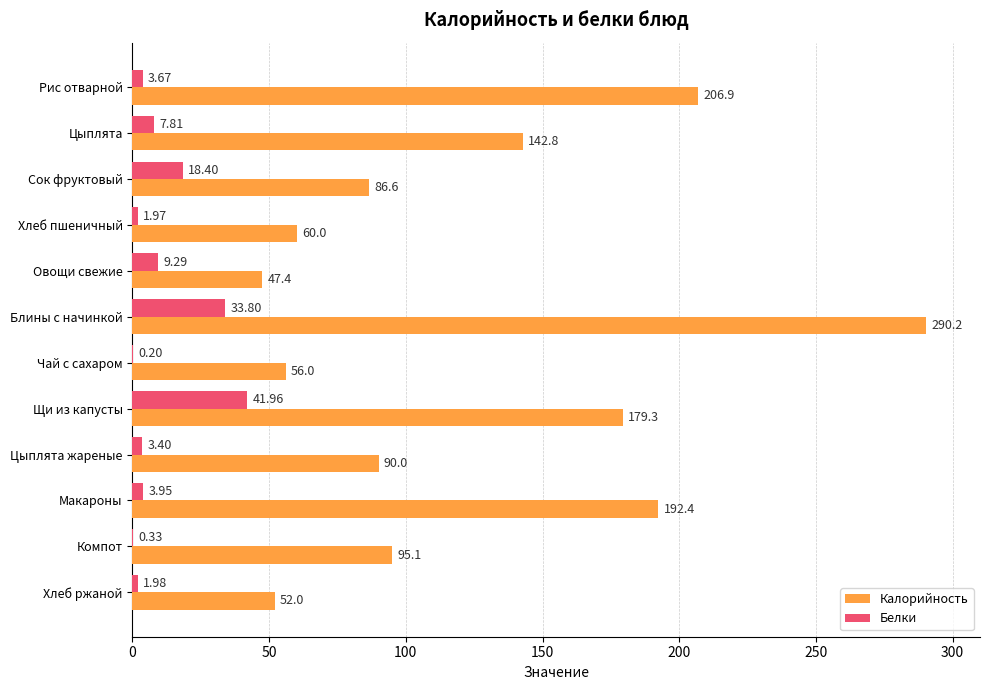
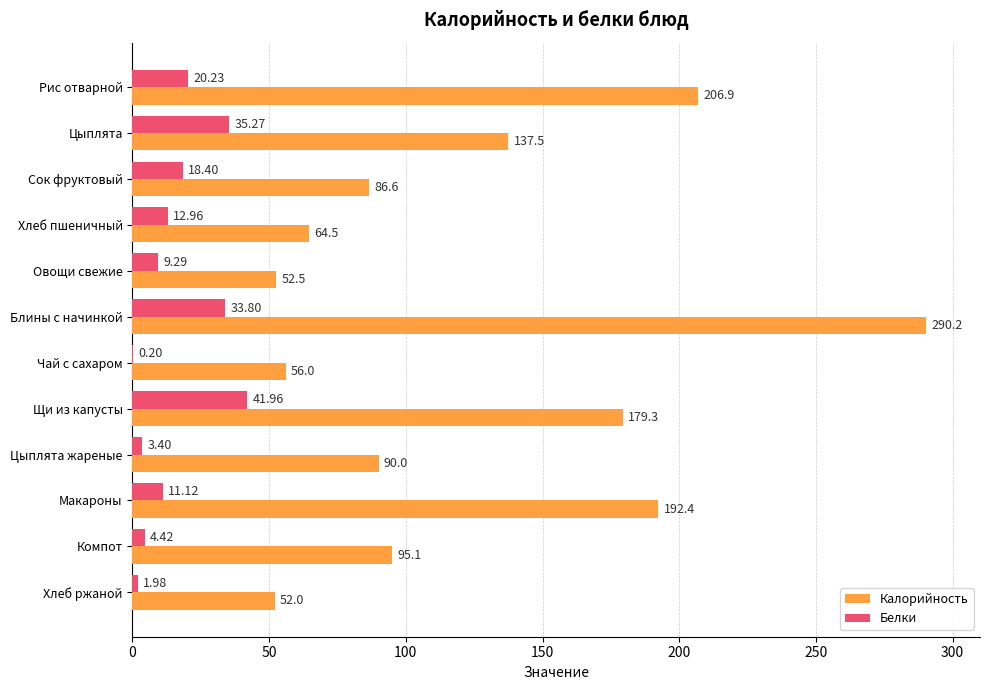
  {
    "Калорийность": {
      "Рис отварной": 206.9,
-     "Цыплята": 142.8,
+     "Цыплята": 137.5,
      "Сок фруктовый": 86.6,
-     "Хлеб пшеничный": 60.0,
-     "Овощи свежие": 47.4,
+     "Хлеб пшеничный": 64.5,
+     "Овощи свежие": 52.5,
      "Блины с начинкой": 290.2,
      "Чай с сахаром": 56.0,
      "Щи из капусты": 179.3,
      "Цыплята жареные": 90.0,
      "Макароны": 192.4,
      "Компот": 95.1,
      "Хлеб ржаной": 52.0
    },
    "Белки": {
-     "Рис отварной": 3.67,
-     "Цыплята": 7.81,
+     "Рис отварной": 20.23,
+     "Цыплята": 35.27,
      "Сок фруктовый": 18.40,
-     "Хлеб пшеничный": 1.97,
+     "Хлеб пшеничный": 12.96,
      "Овощи свежие": 9.29,
      "Блины с начинкой": 33.80,
      "Чай с сахаром": 0.20,
      "Щи из капусты": 41.96,
      "Цыплята жареные": 3.40,
-     "Макароны": 3.95,
-     "Компот": 0.33,
+     "Макароны": 11.12,
+     "Компот": 4.42,
      "Хлеб ржаной": 1.98
    }
  }
